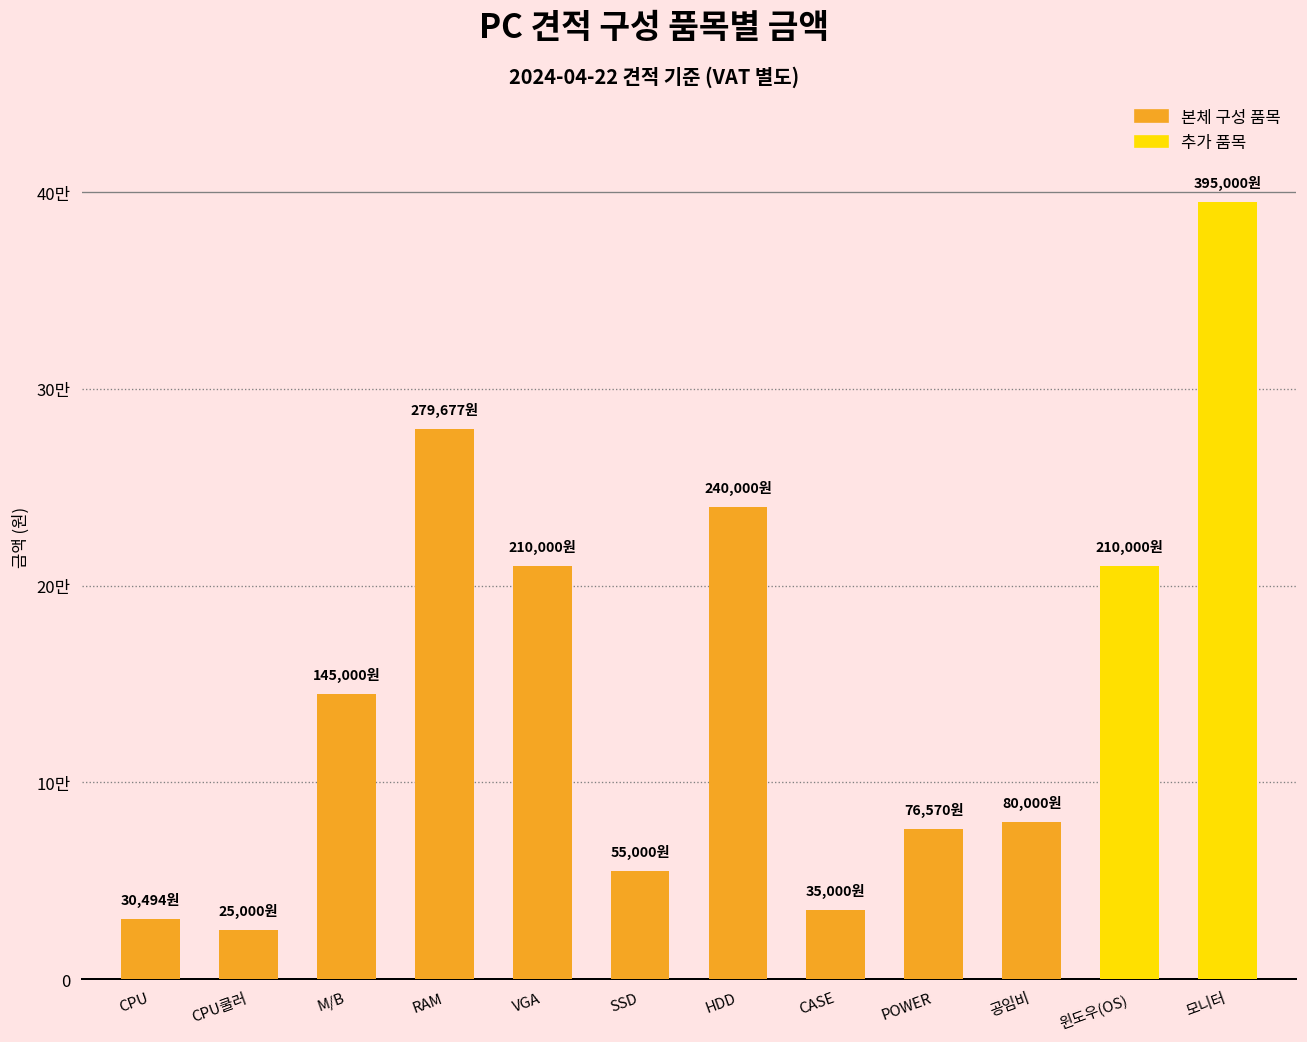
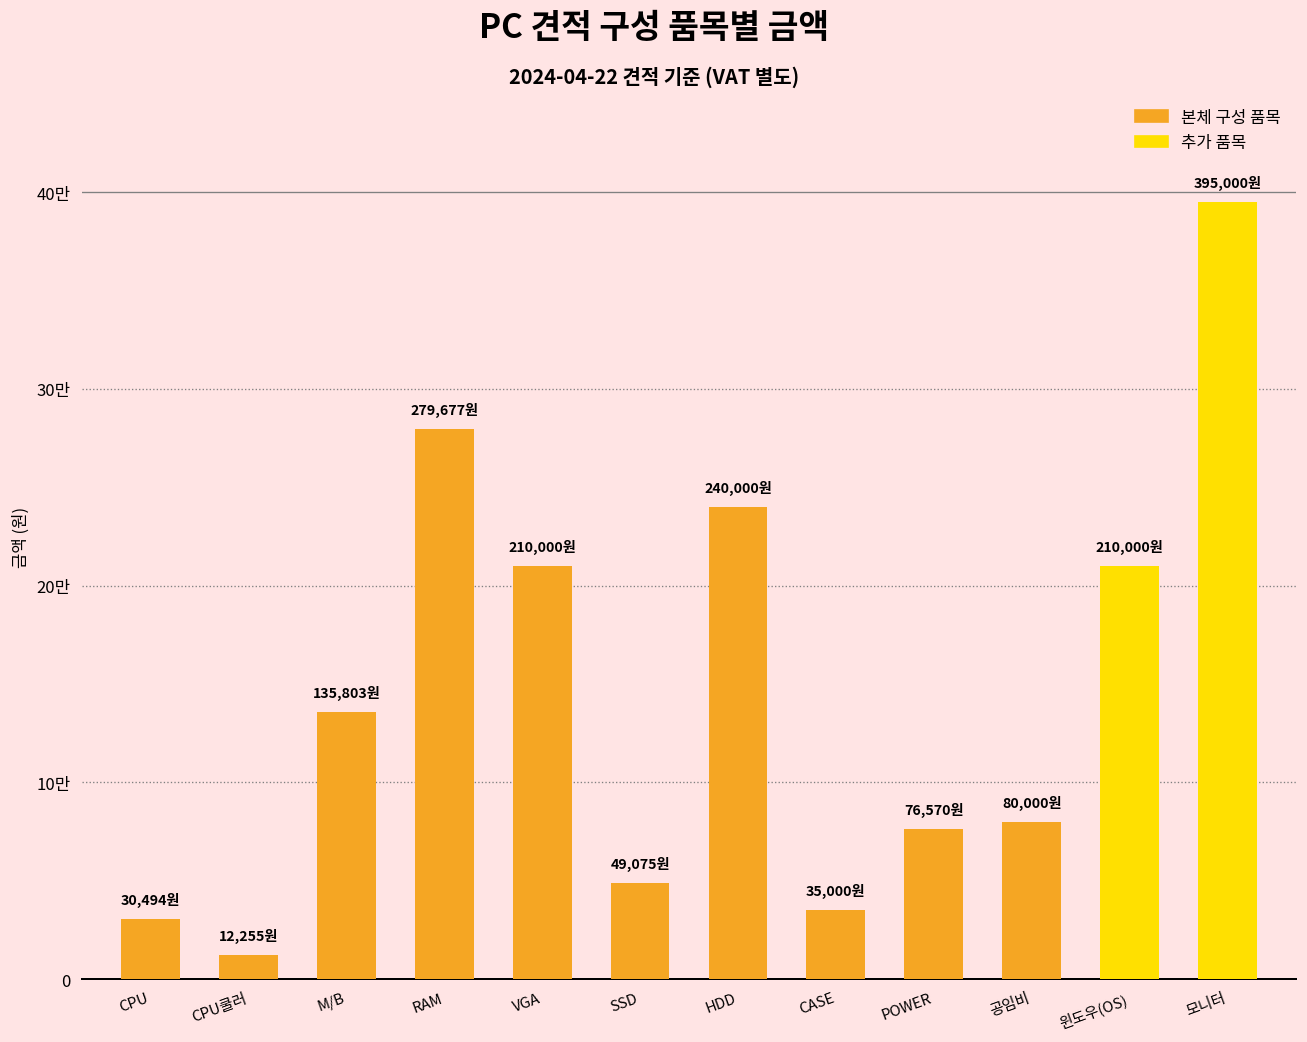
  {
    "CPU": "30,494원",
-   "CPU쿨러": "25,000원",
-   "M/B": "145,000원",
+   "CPU쿨러": "12,255원",
+   "M/B": "135,803원",
    "RAM": "279,677원",
    "VGA": "210,000원",
-   "SSD": "55,000원",
+   "SSD": "49,075원",
    "HDD": "240,000원",
    "CASE": "35,000원",
    "POWER": "76,570원",
    "공임비": "80,000원",
    "윈도우(OS)": "210,000원",
    "모니터": "395,000원"
  }
